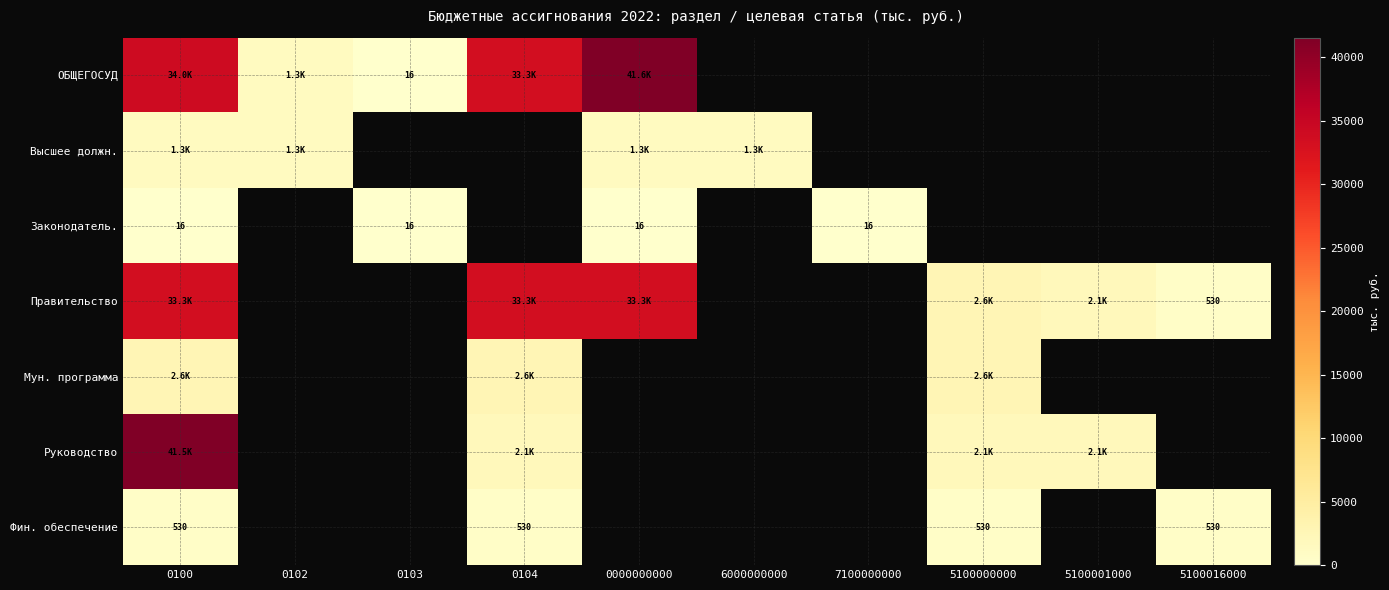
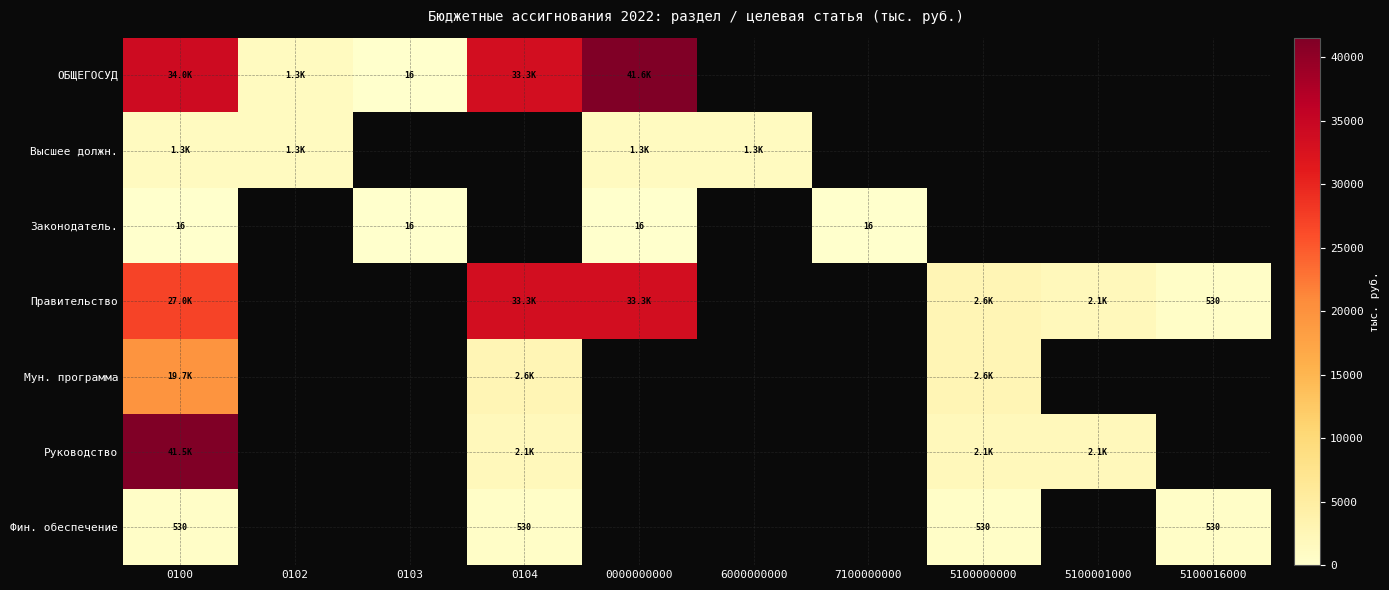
  {
    "ОБЩЕГОСУД": {
      "0100": "34.0К",
      "0102": "1.3К",
      "0103": "16",
      "0104": "33.3К",
      "0000000000": "41.6К"
    },
    "Высшее должн.": {
      "0100": "1.3К",
      "0102": "1.3К",
      "0000000000": "1.3К",
      "6000000000": "1.3К"
    },
    "Законодатель.": {
      "0100": "16",
      "0103": "16",
      "0000000000": "16",
      "7100000000": "16"
    },
    "Правительство": {
-     "0100": "33.3К",
+     "0100": "27.0К",
      "0104": "33.3К",
      "0000000000": "33.3К",
      "5100000000": "2.6К",
      "5100001000": "2.1К",
      "5100016000": "530"
    },
    "Мун. программа": {
-     "0100": "2.6К",
+     "0100": "19.7К",
      "0104": "2.6К",
      "5100000000": "2.6К"
    },
    "Руководство": {
      "0100": "41.5К",
      "0104": "2.1К",
      "5100000000": "2.1К",
      "5100001000": "2.1К"
    },
    "Фин. обеспечение": {
      "0100": "530",
      "0104": "530",
      "5100000000": "530",
      "5100016000": "530"
    }
  }
